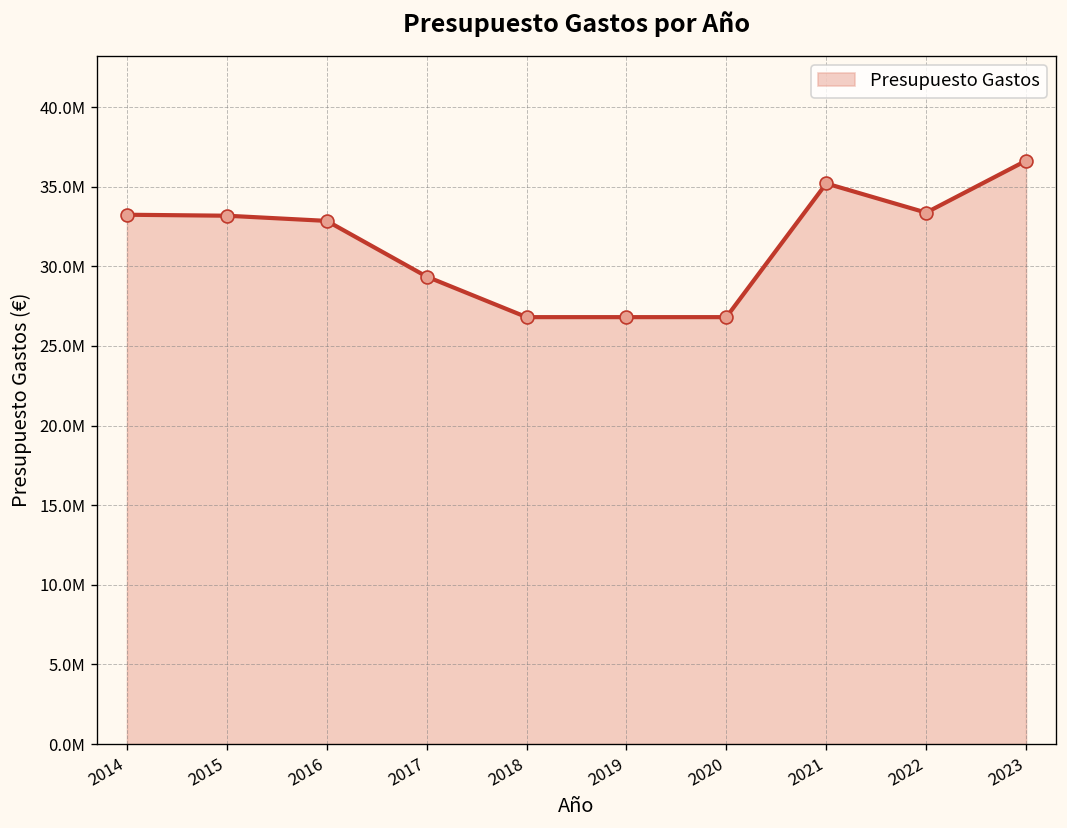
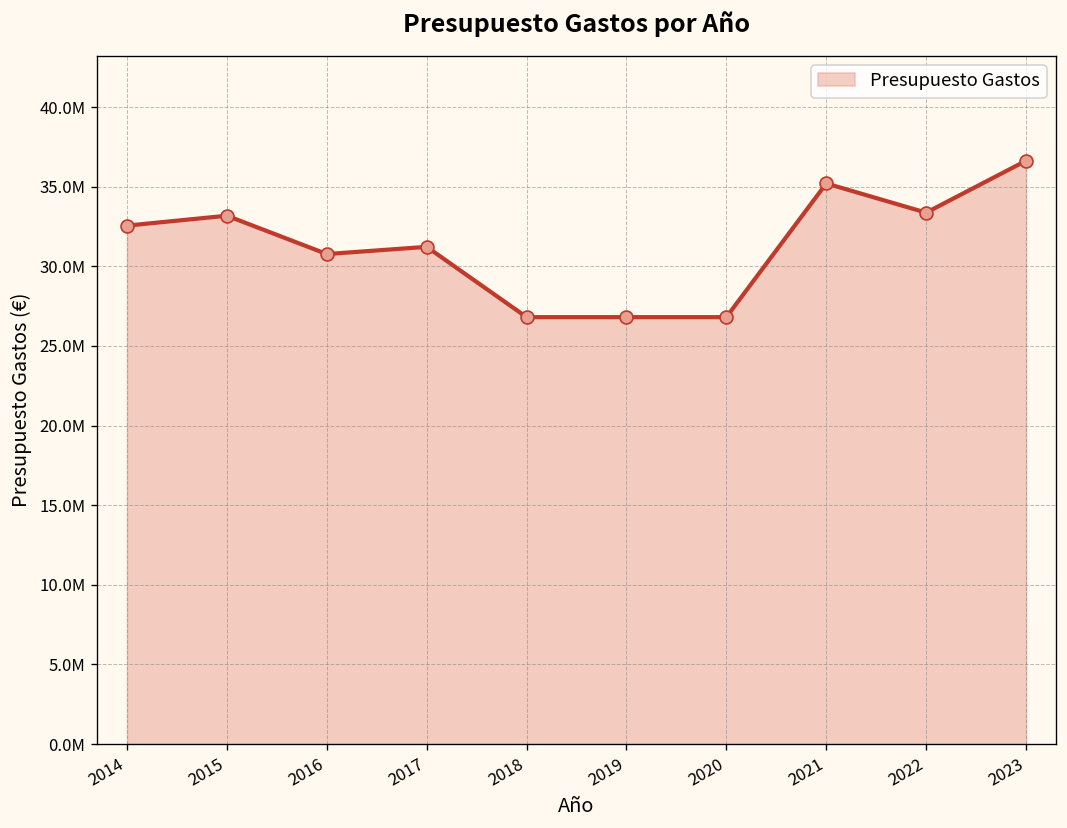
  {
-   "2014": 33200000,
+   "2014": 32600000,
    "2015": 33200000,
-   "2016": 32900000,
-   "2017": 29400000,
+   "2016": 30800000,
+   "2017": 31200000,
    "2018": 26800000,
    "2019": 26800000,
    "2020": 26800000,
    "2021": 35200000,
    "2022": 33400000,
    "2023": 36600000
  }
